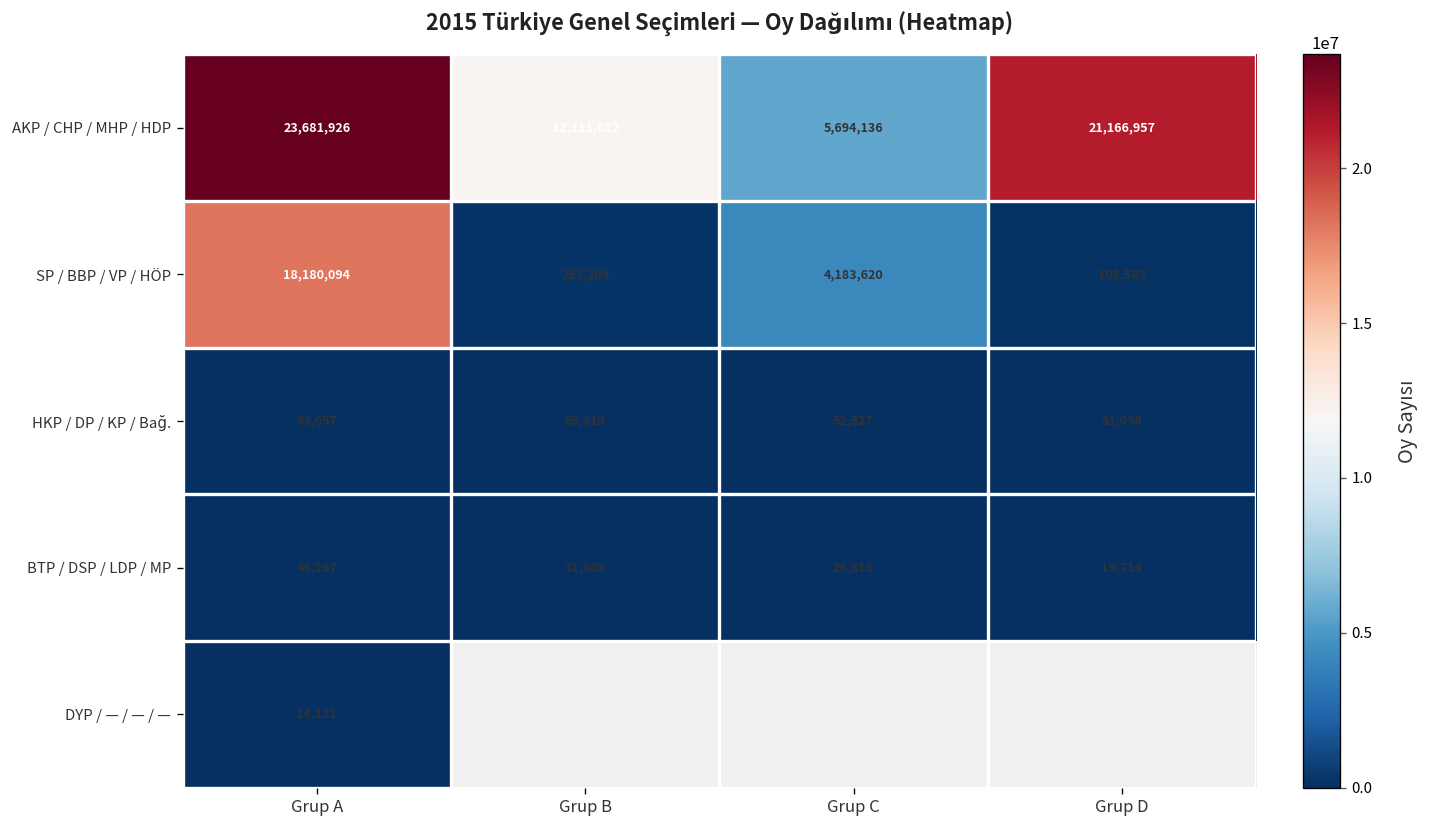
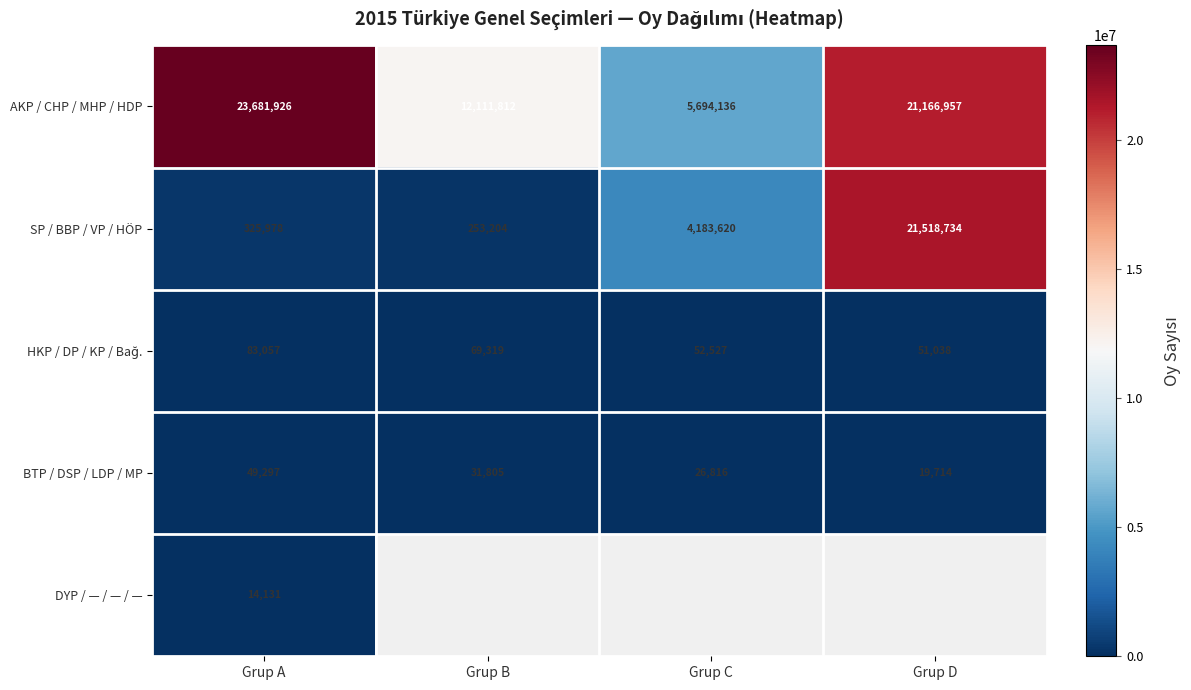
  {
    "AKP / CHP / MHP / HDP": {
      "Grup A": "23,681,926",
      "Grup C": "5,694,136",
      "Grup D": "21,166,957"
    },
    "SP / BBP / VP / HÖP": {
-     "Grup A": "18,180,094",
+     "Grup A": "325,978",
      "Grup B": "253,204",
      "Grup C": "4,183,620",
-     "Grup D": "108,583"
+     "Grup D": "21,518,734"
    }
  }
